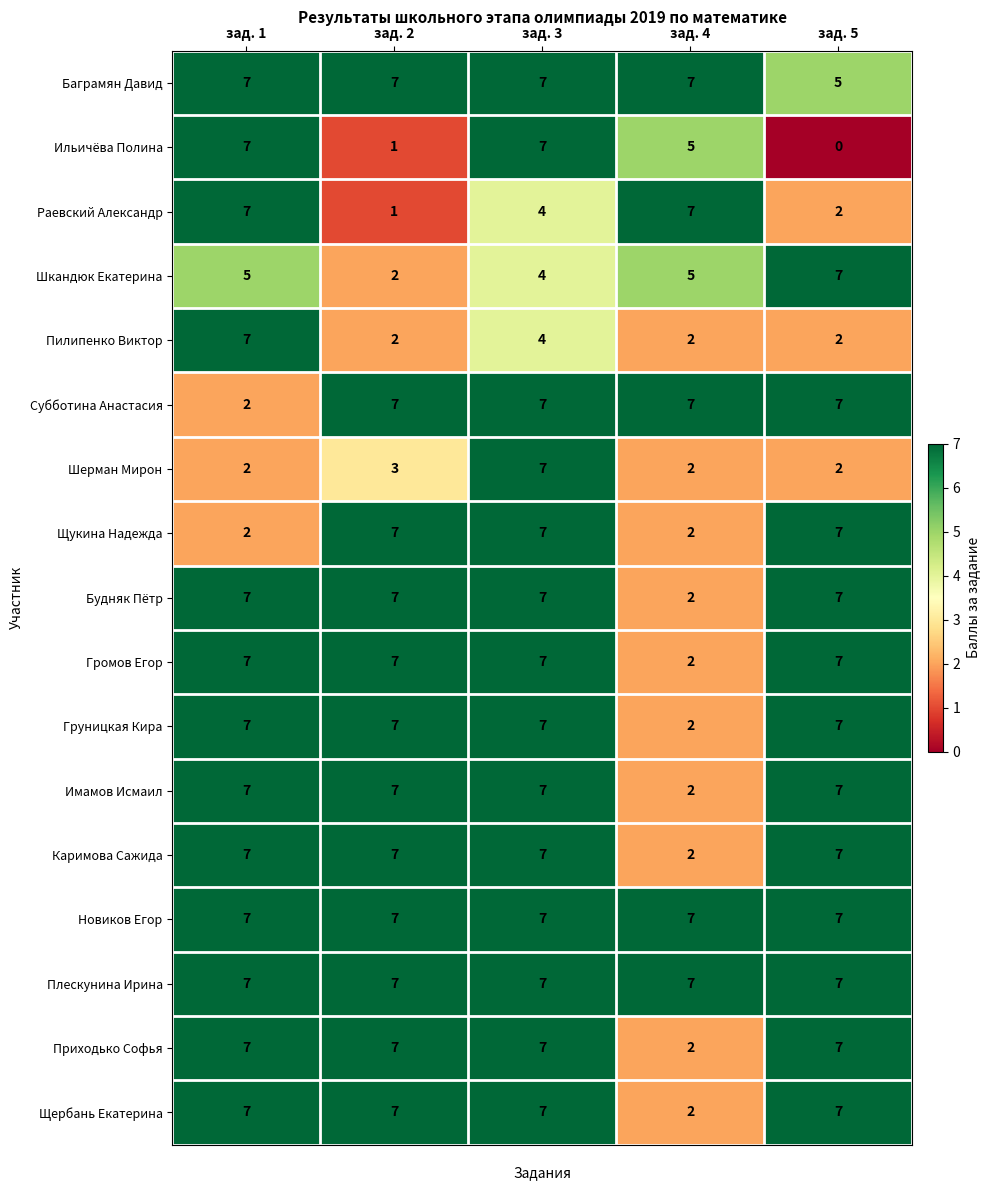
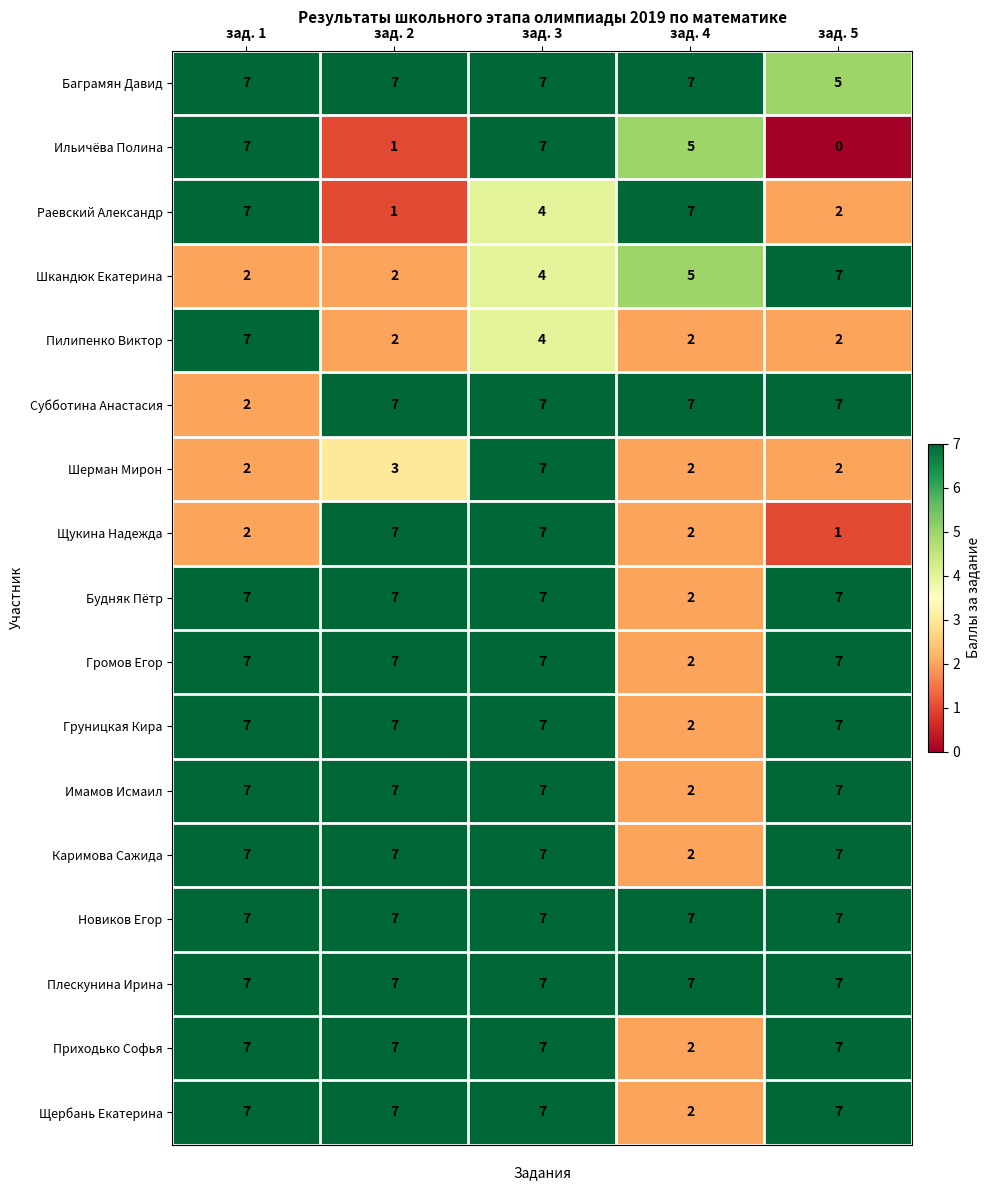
  {
    "Баграмян Давид": {
      "зад. 1": 7,
      "зад. 2": 7,
      "зад. 3": 7,
      "зад. 4": 7,
      "зад. 5": 5
    },
    "Ильичёва Полина": {
      "зад. 1": 7,
      "зад. 2": 1,
      "зад. 3": 7,
      "зад. 4": 5,
      "зад. 5": 0
    },
    "Раевский Александр": {
      "зад. 1": 7,
      "зад. 2": 1,
      "зад. 3": 4,
      "зад. 4": 7,
      "зад. 5": 2
    },
    "Шкандюк Екатерина": {
-     "зад. 1": 5,
+     "зад. 1": 2,
      "зад. 2": 2,
      "зад. 3": 4,
      "зад. 4": 5,
      "зад. 5": 7
    },
    "Пилипенко Виктор": {
      "зад. 1": 7,
      "зад. 2": 2,
      "зад. 3": 4,
      "зад. 4": 2,
      "зад. 5": 2
    },
    "Субботина Анастасия": {
      "зад. 1": 2,
      "зад. 2": 7,
      "зад. 3": 7,
      "зад. 4": 7,
      "зад. 5": 7
    },
    "Шерман Мирон": {
      "зад. 1": 2,
      "зад. 2": 3,
      "зад. 3": 7,
      "зад. 4": 2,
      "зад. 5": 2
    },
    "Щукина Надежда": {
      "зад. 1": 2,
      "зад. 2": 7,
      "зад. 3": 7,
      "зад. 4": 2,
-     "зад. 5": 7
+     "зад. 5": 1
    },
    "Будняк Пётр": {
      "зад. 1": 7,
      "зад. 2": 7,
      "зад. 3": 7,
      "зад. 4": 2,
      "зад. 5": 7
    },
    "Громов Егор": {
      "зад. 1": 7,
      "зад. 2": 7,
      "зад. 3": 7,
      "зад. 4": 2,
      "зад. 5": 7
    },
    "Груницкая Кира": {
      "зад. 1": 7,
      "зад. 2": 7,
      "зад. 3": 7,
      "зад. 4": 2,
      "зад. 5": 7
    },
    "Имамов Исмаил": {
      "зад. 1": 7,
      "зад. 2": 7,
      "зад. 3": 7,
      "зад. 4": 2,
      "зад. 5": 7
    },
    "Каримова Сажида": {
      "зад. 1": 7,
      "зад. 2": 7,
      "зад. 3": 7,
      "зад. 4": 2,
      "зад. 5": 7
    },
    "Новиков Егор": {
      "зад. 1": 7,
      "зад. 2": 7,
      "зад. 3": 7,
      "зад. 4": 7,
      "зад. 5": 7
    },
    "Плескунина Ирина": {
      "зад. 1": 7,
      "зад. 2": 7,
      "зад. 3": 7,
      "зад. 4": 7,
      "зад. 5": 7
    },
    "Приходько Софья": {
      "зад. 1": 7,
      "зад. 2": 7,
      "зад. 3": 7,
      "зад. 4": 2,
      "зад. 5": 7
    },
    "Щербань Екатерина": {
      "зад. 1": 7,
      "зад. 2": 7,
      "зад. 3": 7,
      "зад. 4": 2,
      "зад. 5": 7
    }
  }
